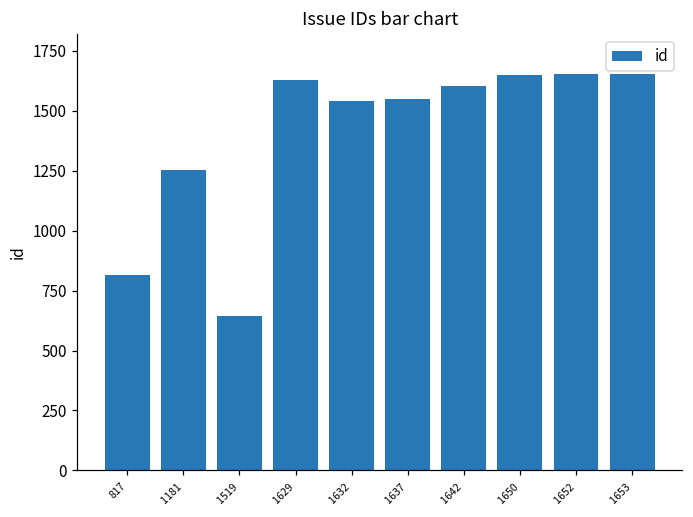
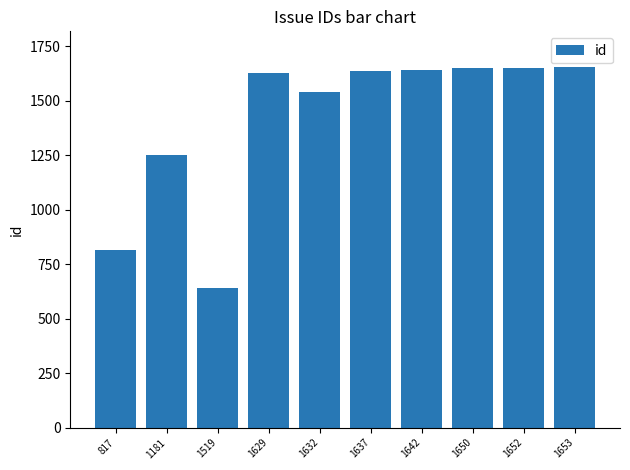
  {
    "817": 820,
    "1181": 1250,
    "1519": 640,
    "1629": 1630,
    "1632": 1540,
-   "1637": 1550,
-   "1642": 1600,
+   "1637": 1640,
+   "1642": 1640,
    "1650": 1650,
    "1652": 1650,
    "1653": 1650
  }
